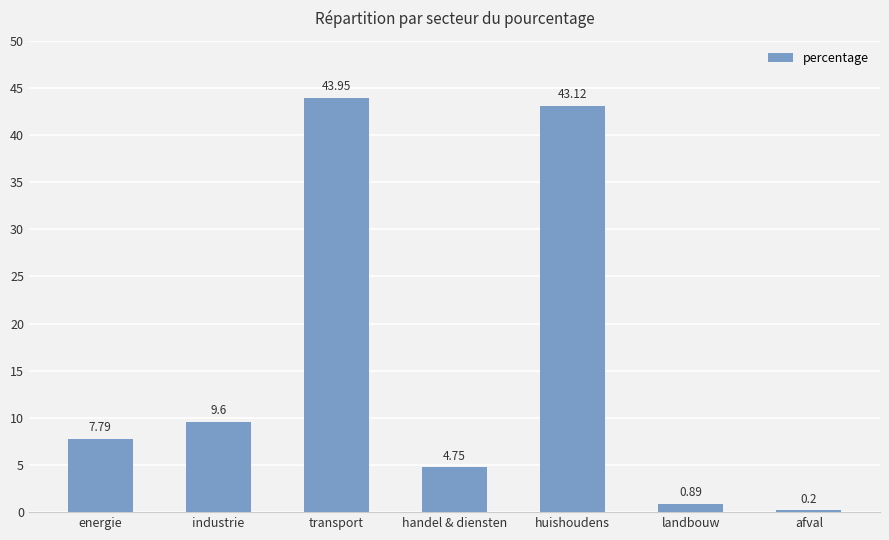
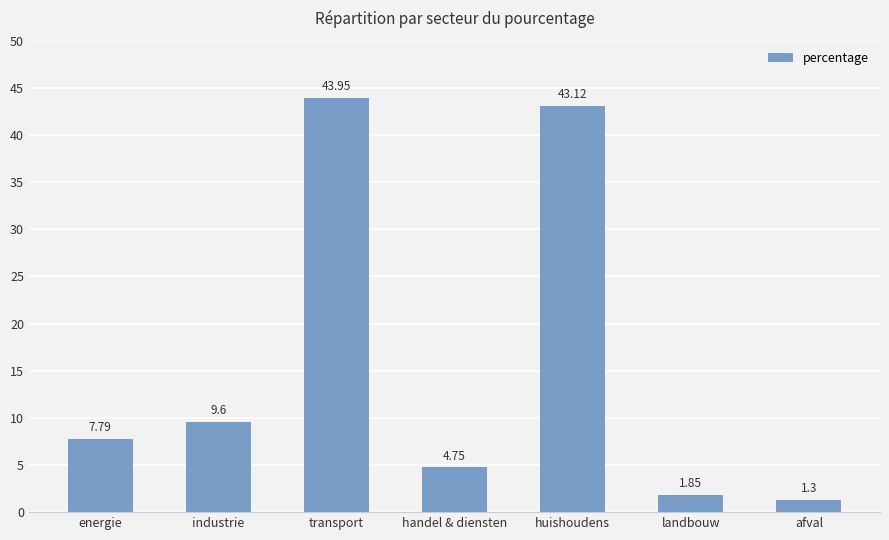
  {
    "energie": 7.79,
    "industrie": 9.6,
    "transport": 43.95,
    "handel & diensten": 4.75,
    "huishoudens": 43.12,
-   "landbouw": 0.89,
-   "afval": 0.2
+   "landbouw": 1.85,
+   "afval": 1.3
  }
